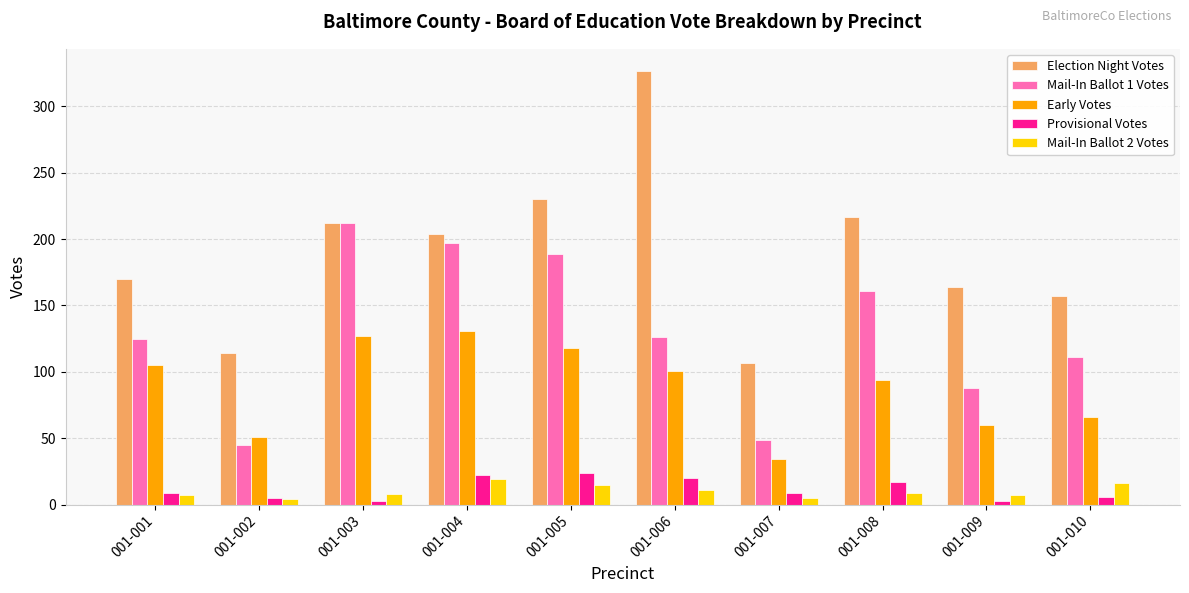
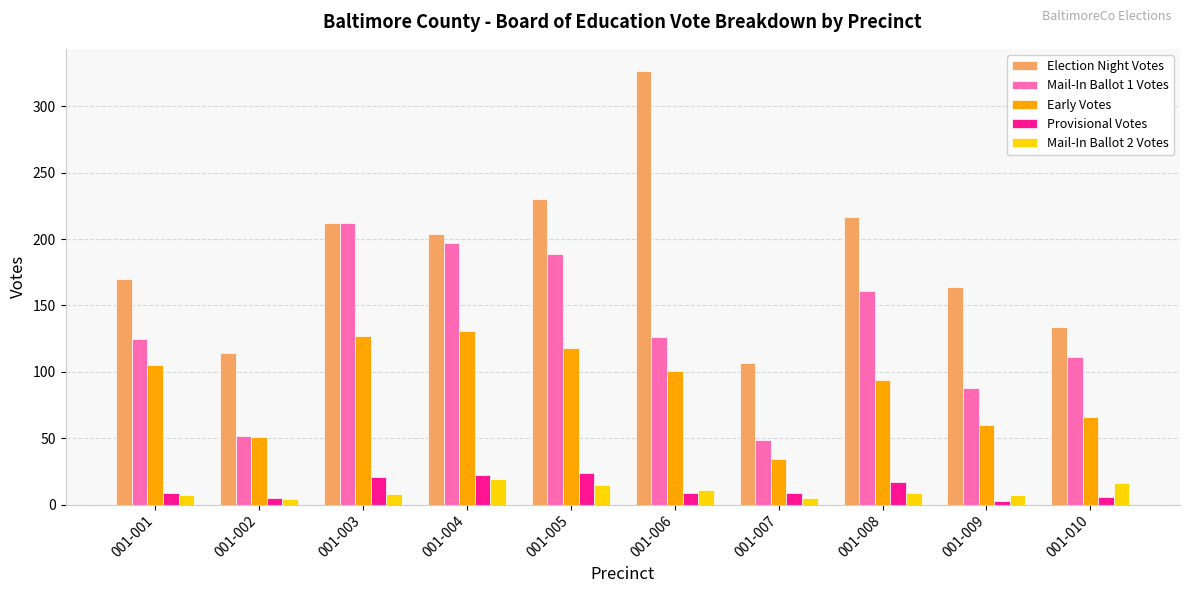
  {
    "Election Night Votes": {
      "001-001": 170,
      "001-002": 114,
      "001-003": 212,
      "001-004": 204,
      "001-005": 230,
      "001-006": 327,
      "001-007": 107,
      "001-008": 217,
      "001-009": 164,
-     "001-010": 157
+     "001-010": 134
    },
    "Mail-In Ballot 1 Votes": {
      "001-001": 125,
-     "001-002": 45,
+     "001-002": 52,
      "001-003": 212,
      "001-004": 197,
      "001-005": 189,
      "001-006": 126,
      "001-007": 49,
      "001-008": 161,
      "001-009": 88,
      "001-010": 111
    },
    "Provisional Votes": {
      "001-001": 9,
      "001-002": 5,
-     "001-003": 3,
+     "001-003": 21,
      "001-004": 22,
      "001-005": 24,
-     "001-006": 20,
+     "001-006": 9,
      "001-007": 9,
      "001-008": 17,
      "001-009": 3,
      "001-010": 6
    }
  }
